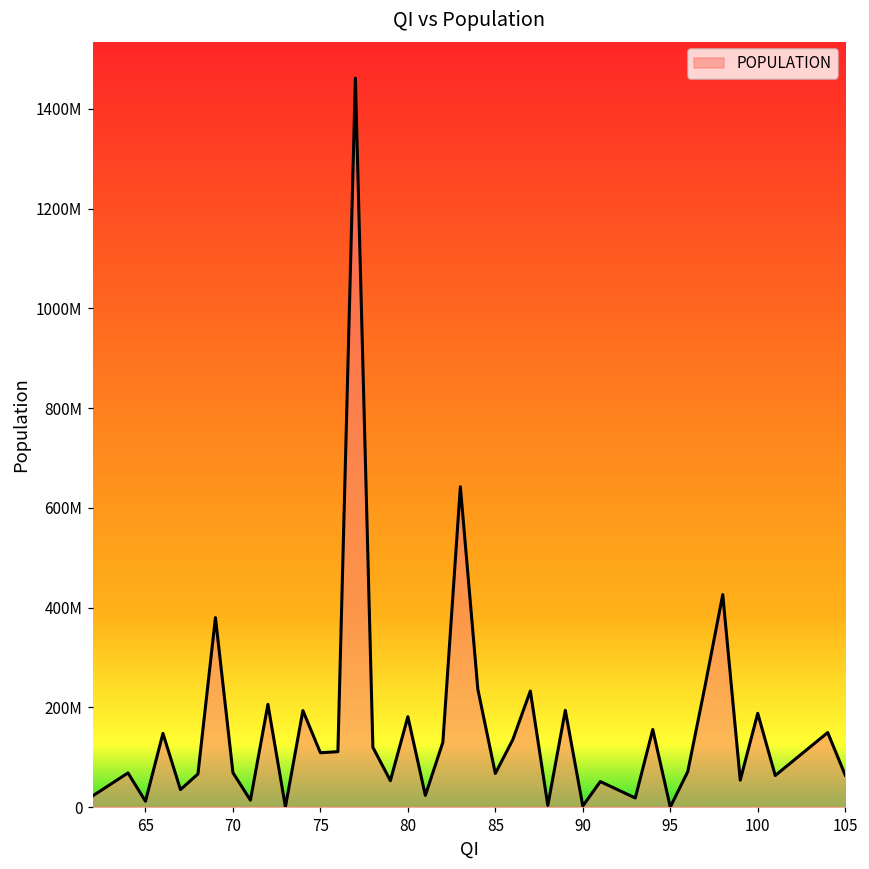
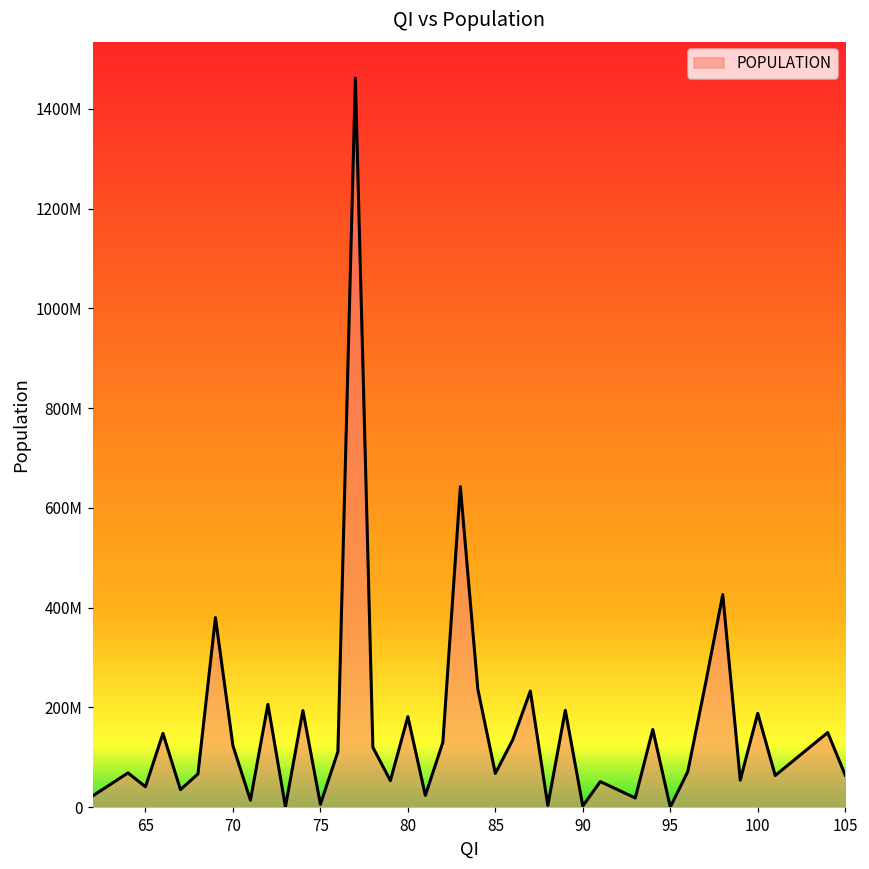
  {
-   "65": 10000000,
-   "70": 70000000,
-   "75": 110000000,
+   "65": 40000000,
+   "70": 120000000,
+   "75": 10000000,
    "80": 180000000,
    "85": 70000000,
    "90": 0,
    "95": 0,
    "100": 190000000,
    "105": 60000000
  }
